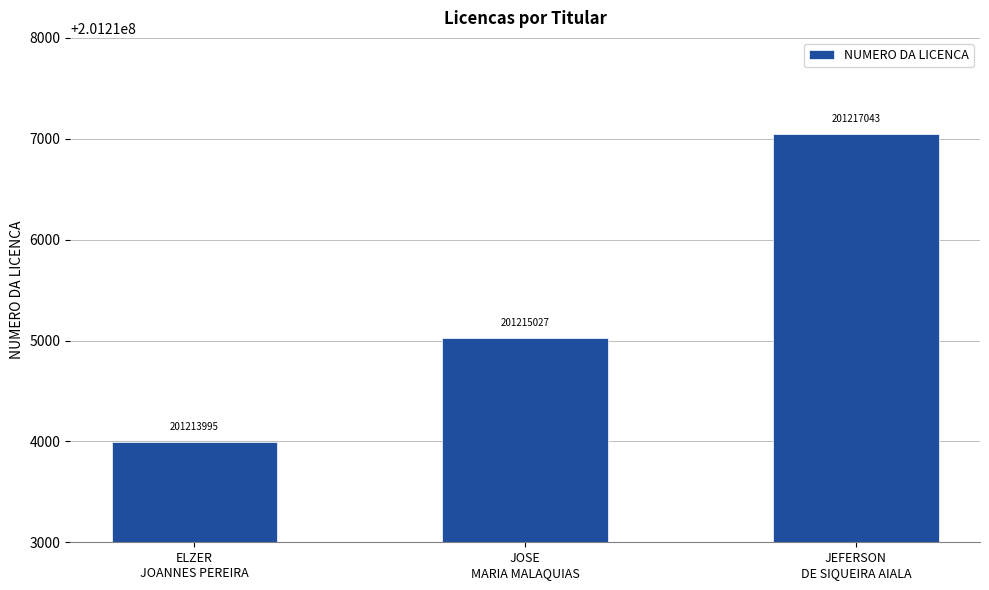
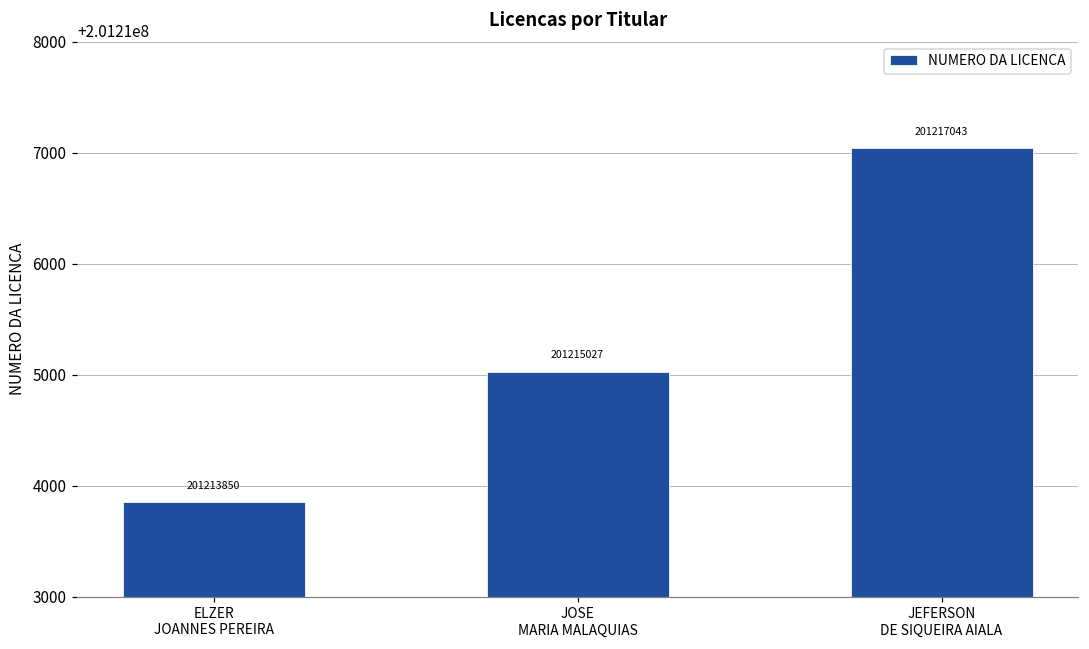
  {
-   "ELZER JOANNES PEREIRA": 201213995,
+   "ELZER JOANNES PEREIRA": 201213850,
    "JOSE MARIA MALAQUIAS": 201215027,
    "JEFERSON DE SIQUEIRA AIALA": 201217043
  }
